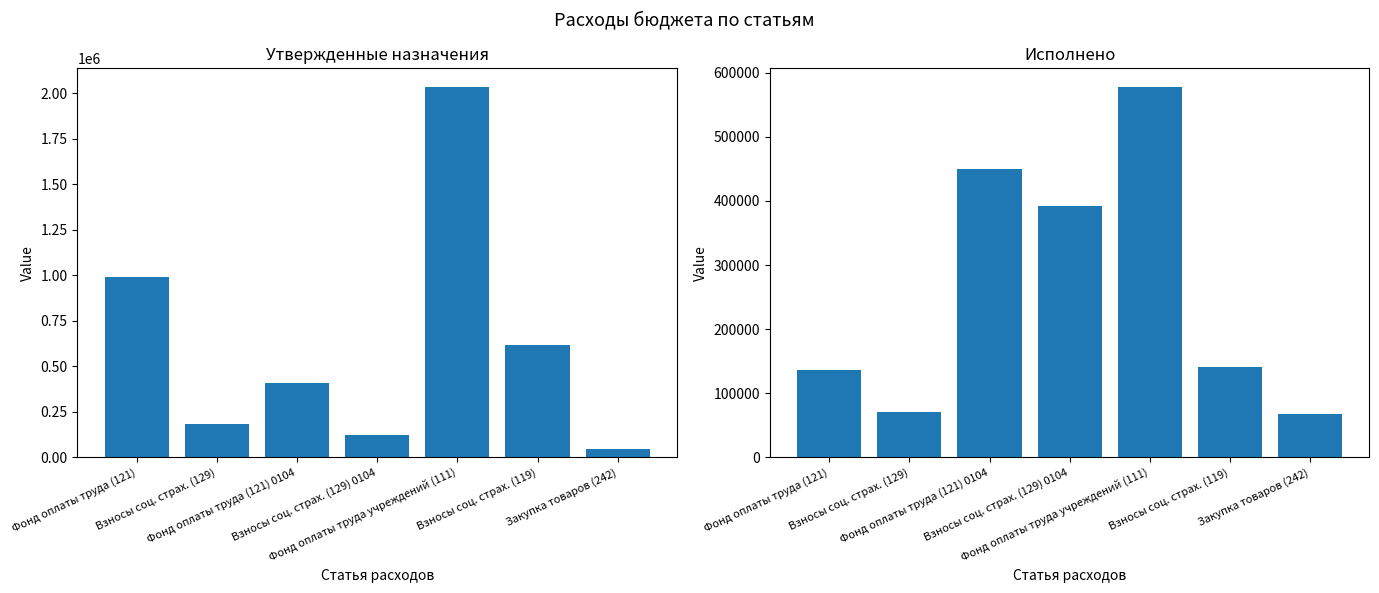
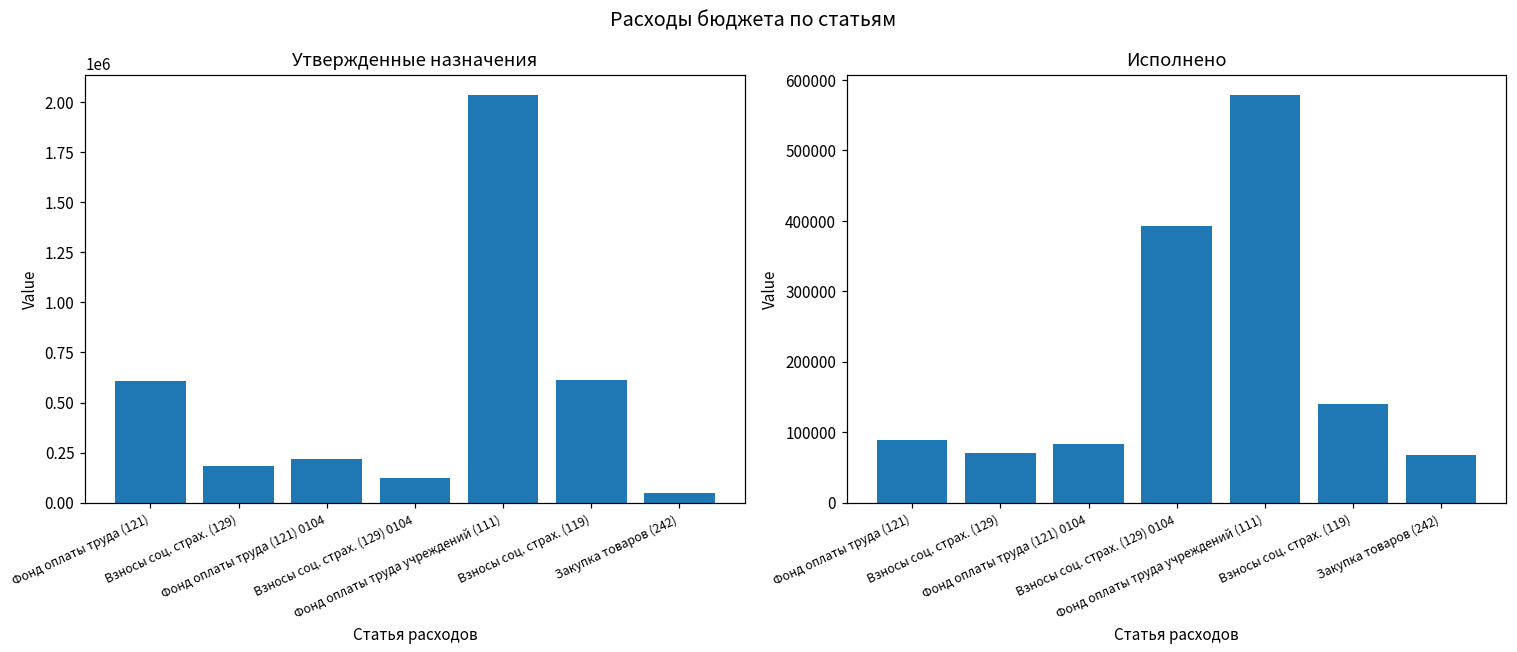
  {
    "Утвержденные назначения": {
-     "Фонд оплаты труда (121)": 990000,
+     "Фонд оплаты труда (121)": 610000,
      "Взносы соц. страх. (129)": 180000,
-     "Фонд оплаты труда (121) 0104": 410000,
+     "Фонд оплаты труда (121) 0104": 220000,
      "Взносы соц. страх. (129) 0104": 120000,
      "Фонд оплаты труда учреждений (111)": 2040000,
      "Взносы соц. страх. (119)": 610000,
      "Закупка товаров (242)": 50000
    },
    "Исполнено": {
-     "Фонд оплаты труда (121)": 140000,
+     "Фонд оплаты труда (121)": 90000,
      "Взносы соц. страх. (129)": 70000,
-     "Фонд оплаты труда (121) 0104": 450000,
+     "Фонд оплаты труда (121) 0104": 80000,
      "Взносы соц. страх. (129) 0104": 390000,
      "Фонд оплаты труда учреждений (111)": 580000,
      "Взносы соц. страх. (119)": 140000,
      "Закупка товаров (242)": 70000
    }
  }
